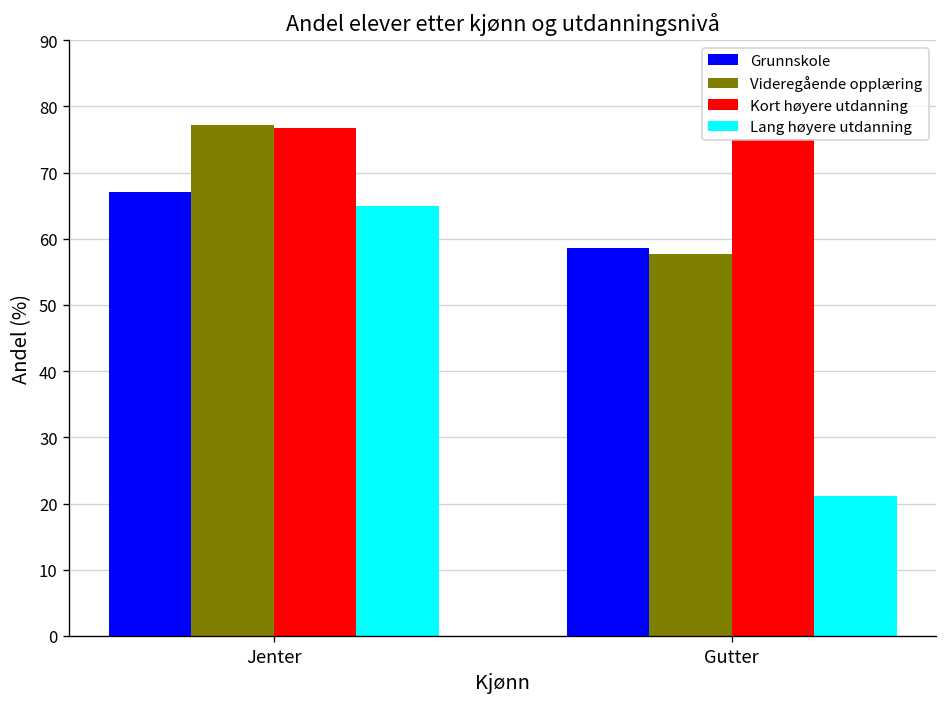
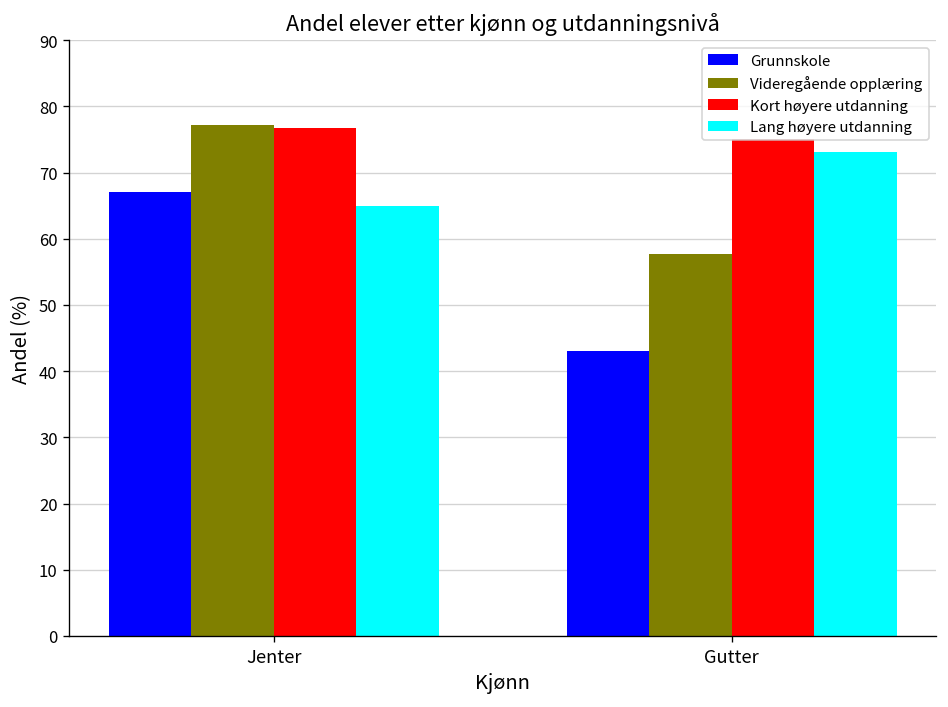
  {
    "Grunnskole": {
      "Jenter": 67,
-     "Gutter": 59
+     "Gutter": 43
    },
    "Videregående opplæring": {
      "Jenter": 77,
      "Gutter": 58
    },
    "Kort høyere utdanning": {
      "Jenter": 77
    },
    "Lang høyere utdanning": {
      "Jenter": 65,
-     "Gutter": 21
+     "Gutter": 73
    }
  }
